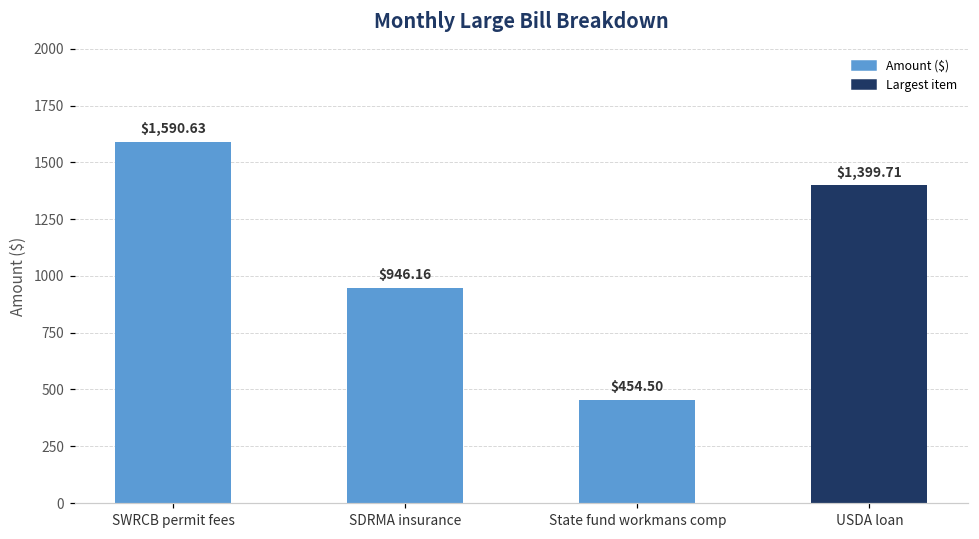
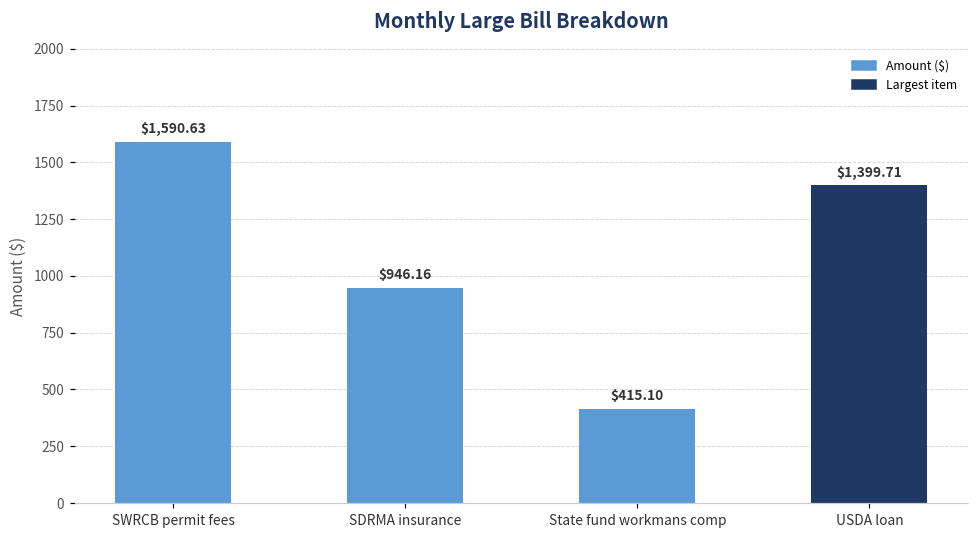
  {
    "SWRCB permit fees": "$1,590.63",
    "SDRMA insurance": "$946.16",
-   "State fund workmans comp": "$454.50",
+   "State fund workmans comp": "$415.10",
    "USDA loan": "$1,399.71"
  }
